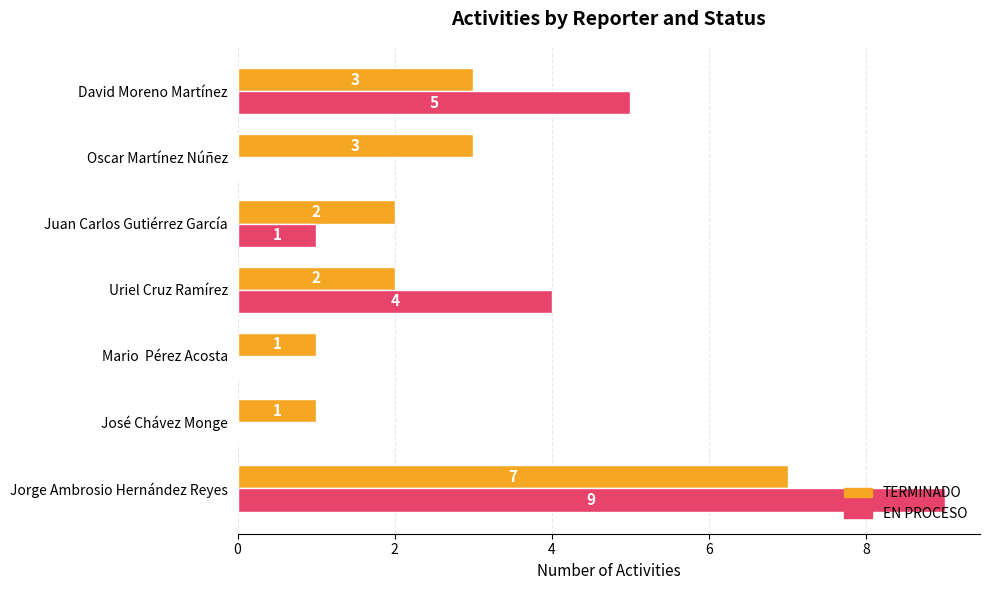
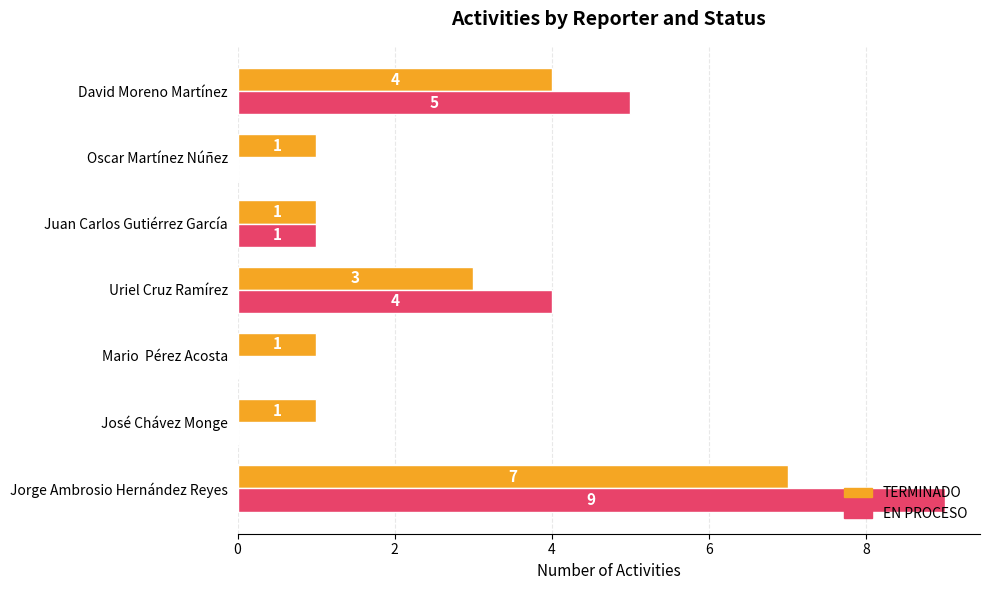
  {
    "TERMINADO": {
-     "David Moreno Martínez": 3,
-     "Oscar Martínez Núñez": 3,
-     "Juan Carlos Gutiérrez García": 2,
-     "Uriel Cruz Ramírez": 2,
+     "David Moreno Martínez": 4,
+     "Oscar Martínez Núñez": 1,
+     "Juan Carlos Gutiérrez García": 1,
+     "Uriel Cruz Ramírez": 3,
      "Mario Pérez Acosta": 1,
      "José Chávez Monge": 1,
      "Jorge Ambrosio Hernández Reyes": 7
    },
    "EN PROCESO": {
      "David Moreno Martínez": 5,
      "Juan Carlos Gutiérrez García": 1,
      "Uriel Cruz Ramírez": 4,
      "Jorge Ambrosio Hernández Reyes": 9
    }
  }
